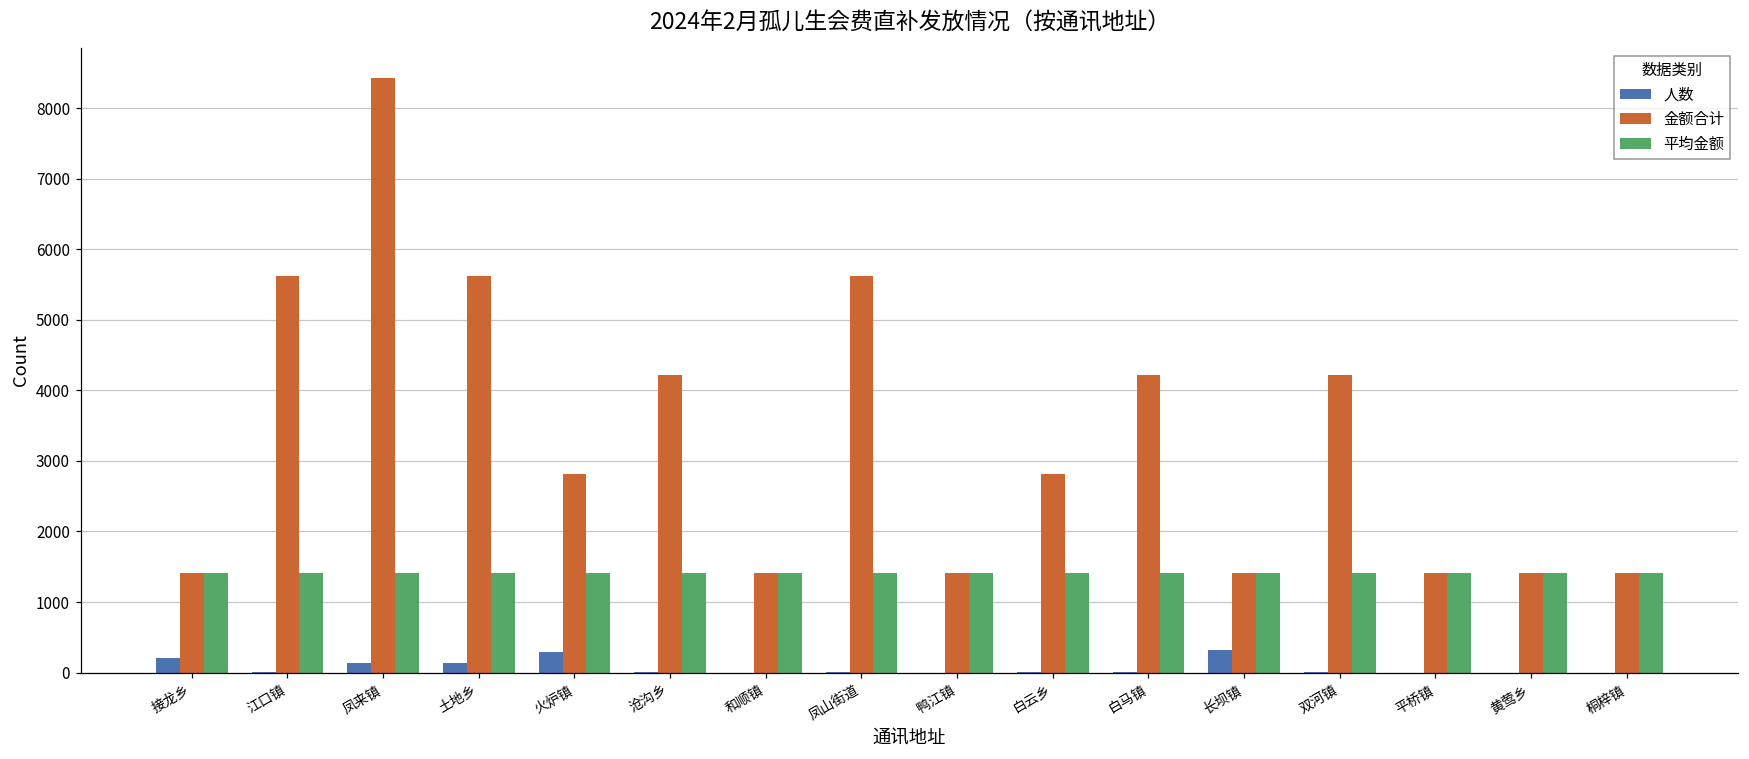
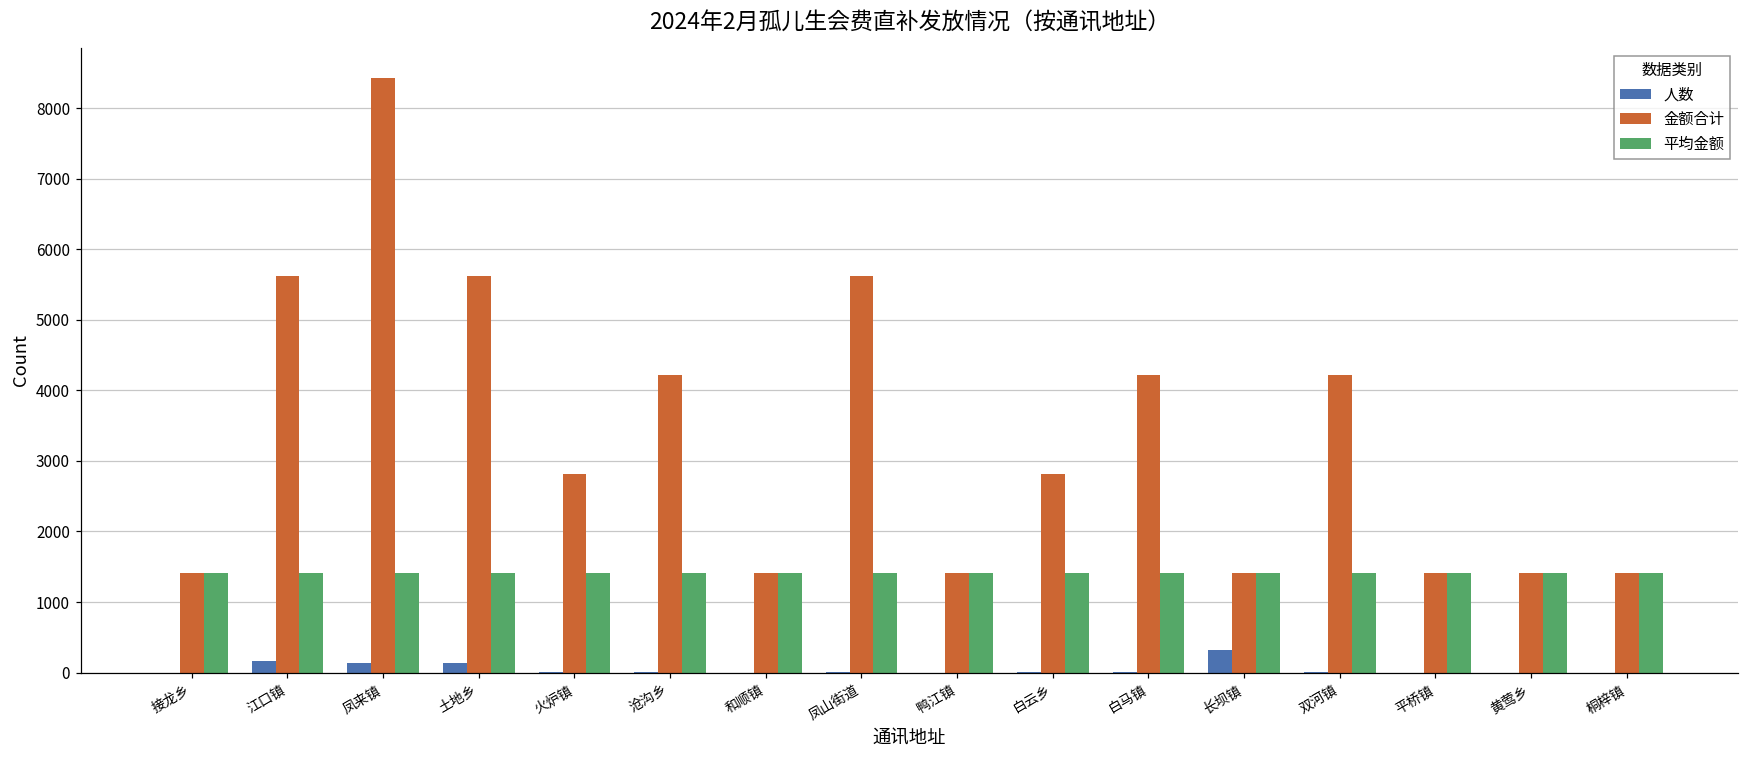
  {
    "人数": {
-     "接龙乡": 200,
-     "江口镇": 0,
+     "接龙乡": 0,
+     "江口镇": 200,
      "凤来镇": 100,
      "土地乡": 100,
-     "火炉镇": 300,
+     "火炉镇": 0,
      "长坝镇": 300
    },
    "金额合计": {
      "接龙乡": 1400,
      "江口镇": 5600,
      "凤来镇": 8400,
      "土地乡": 5600,
      "火炉镇": 2800,
      "沧沟乡": 4200,
      "和顺镇": 1400,
      "凤山街道": 5600,
      "鸭江镇": 1400,
      "白云乡": 2800,
      "白马镇": 4200,
      "长坝镇": 1400,
      "双河镇": 4200,
      "平桥镇": 1400,
      "黄莺乡": 1400,
      "桐梓镇": 1400
    },
    "平均金额": {
      "接龙乡": 1400,
      "江口镇": 1400,
      "凤来镇": 1400,
      "土地乡": 1400,
      "火炉镇": 1400,
      "沧沟乡": 1400,
      "和顺镇": 1400,
      "凤山街道": 1400,
      "鸭江镇": 1400,
      "白云乡": 1400,
      "白马镇": 1400,
      "长坝镇": 1400,
      "双河镇": 1400,
      "平桥镇": 1400,
      "黄莺乡": 1400,
      "桐梓镇": 1400
    }
  }
